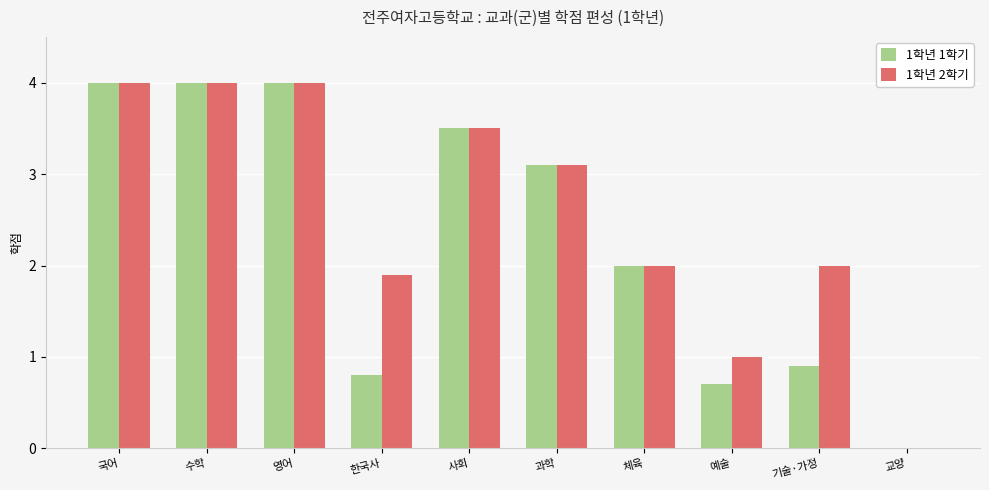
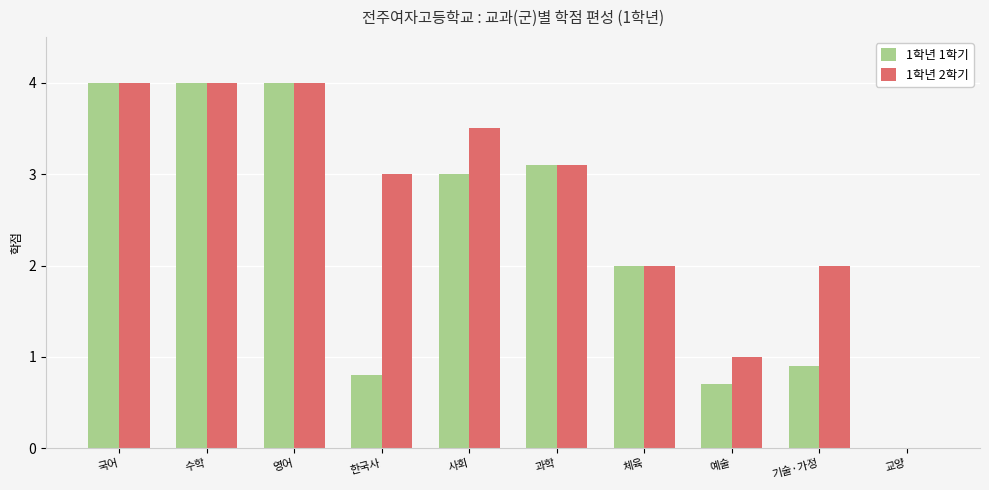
  {
    "1학년 1학기": {
      "국어": 4.0,
      "수학": 4.0,
      "영어": 4.0,
      "한국사": 0.8,
-     "사회": 3.5,
+     "사회": 3.0,
      "과학": 3.1,
      "체육": 2.0,
      "예술": 0.7,
      "기술·가정": 0.9,
      "교양": 0.0
    },
    "1학년 2학기": {
      "국어": 4.0,
      "수학": 4.0,
      "영어": 4.0,
-     "한국사": 1.9,
+     "한국사": 3.0,
      "사회": 3.5,
      "과학": 3.1,
      "체육": 2.0,
      "예술": 1.0,
      "기술·가정": 2.0,
      "교양": 0.0
    }
  }
